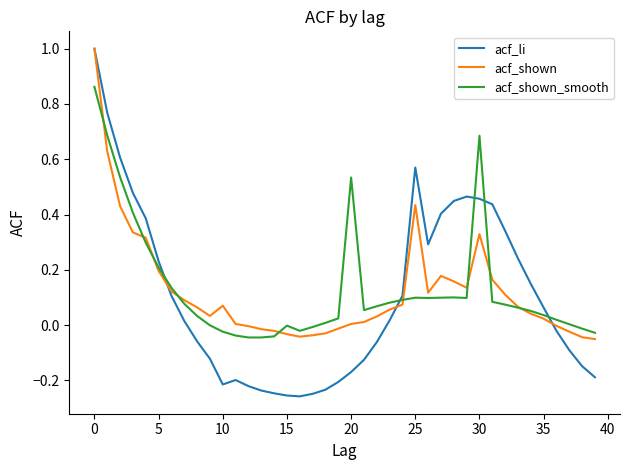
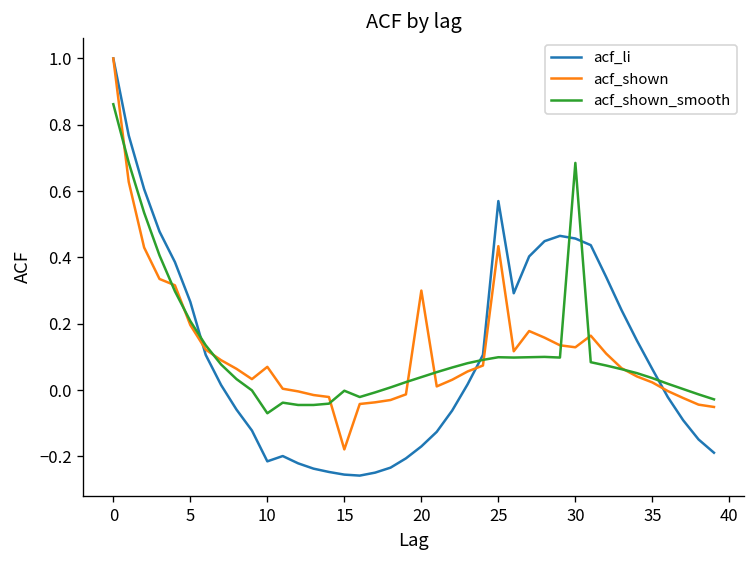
  {
    "acf_li": {
-     "5": 0.23,
+     "5": 0.27,
      "10": -0.22,
      "15": -0.26,
      "20": -0.17,
      "25": 0.57,
      "30": 0.46,
      "35": 0.06
    },
    "acf_shown": {
      "5": 0.20,
      "10": 0.07,
-     "15": -0.03,
-     "20": 0.00,
+     "15": -0.18,
+     "20": 0.30,
      "25": 0.43,
-     "30": 0.33,
+     "30": 0.13,
      "35": 0.02
    },
    "acf_shown_smooth": {
      "0": 0.86,
      "5": 0.21,
-     "10": -0.02,
+     "10": -0.07,
      "15": 0.00,
-     "20": 0.53,
+     "20": 0.04,
      "25": 0.10,
      "30": 0.69,
      "35": 0.04
    }
  }
